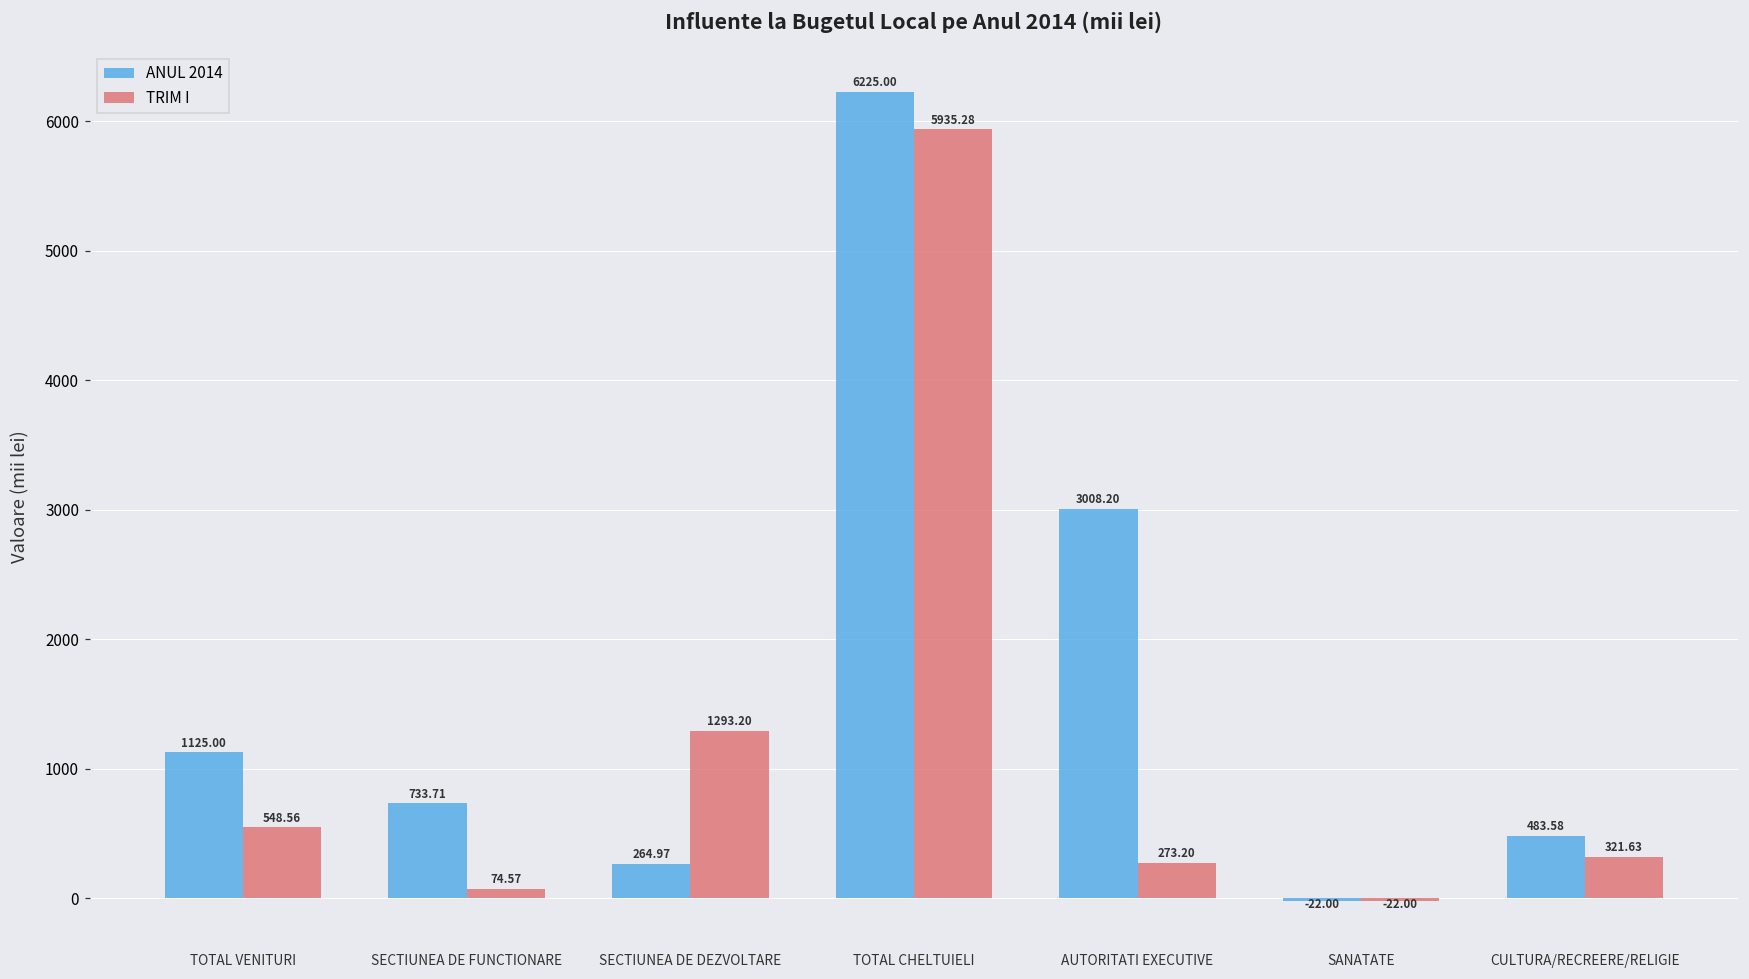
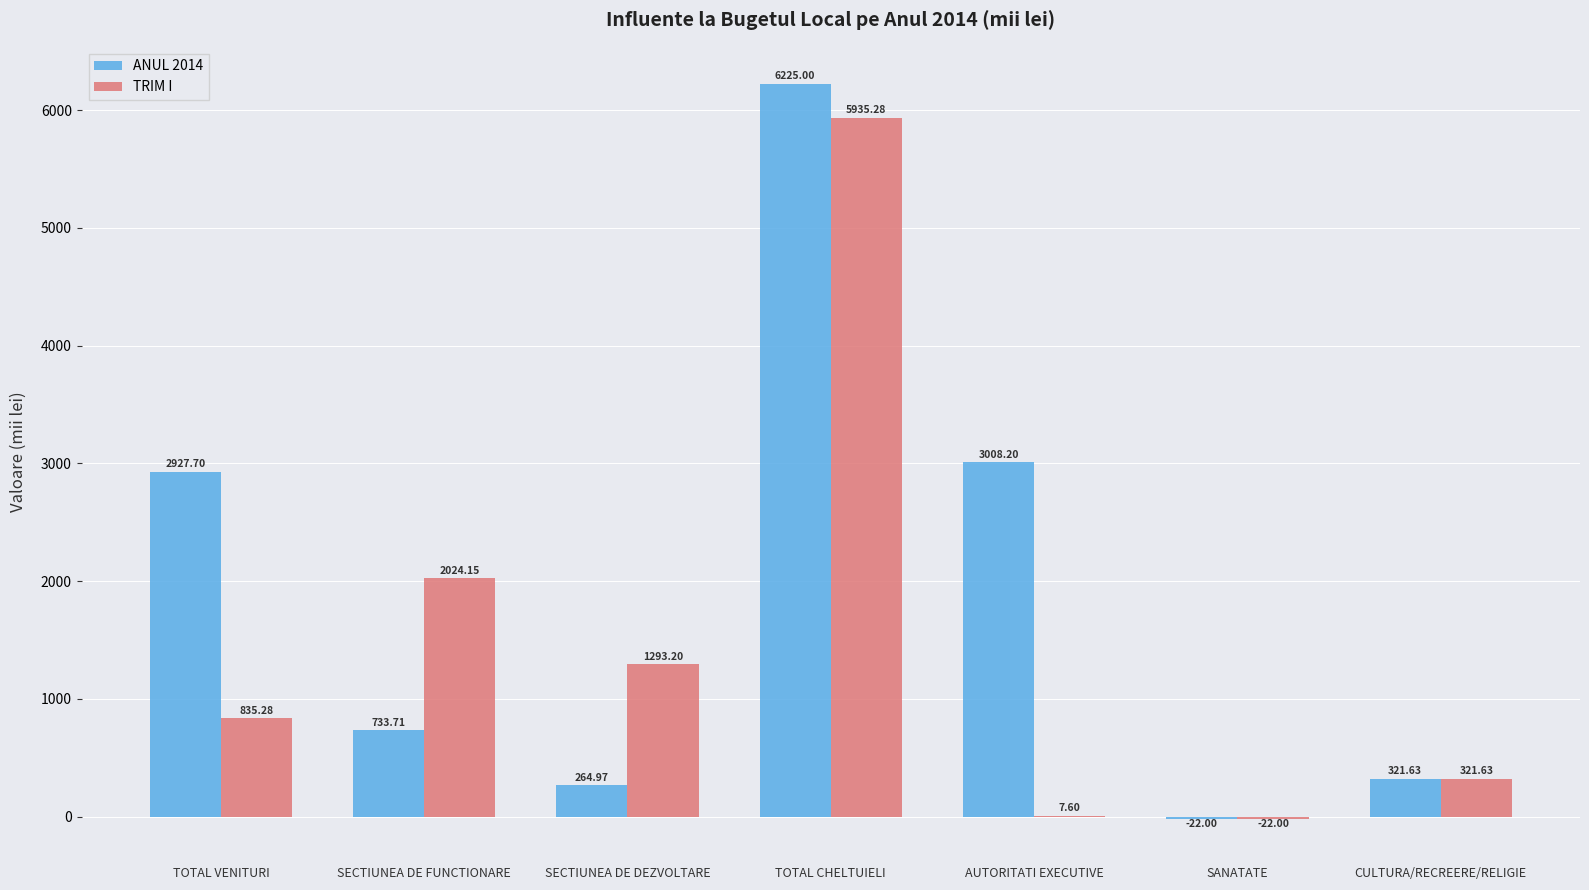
  {
    "ANUL 2014": {
-     "TOTAL VENITURI": 1125.00,
+     "TOTAL VENITURI": 2927.70,
      "SECTIUNEA DE FUNCTIONARE": 733.71,
      "SECTIUNEA DE DEZVOLTARE": 264.97,
      "TOTAL CHELTUIELI": 6225.00,
      "AUTORITATI EXECUTIVE": 3008.20,
      "SANATATE": -22.00,
-     "CULTURA/RECREERE/RELIGIE": 483.58
+     "CULTURA/RECREERE/RELIGIE": 321.63
    },
    "TRIM I": {
-     "TOTAL VENITURI": 548.56,
-     "SECTIUNEA DE FUNCTIONARE": 74.57,
+     "TOTAL VENITURI": 835.28,
+     "SECTIUNEA DE FUNCTIONARE": 2024.15,
      "SECTIUNEA DE DEZVOLTARE": 1293.20,
      "TOTAL CHELTUIELI": 5935.28,
-     "AUTORITATI EXECUTIVE": 273.20,
+     "AUTORITATI EXECUTIVE": 7.60,
      "SANATATE": -22.00,
      "CULTURA/RECREERE/RELIGIE": 321.63
    }
  }
